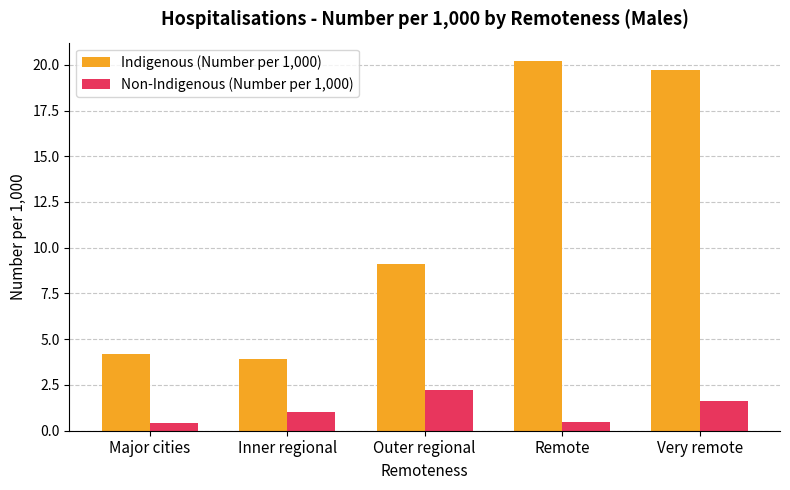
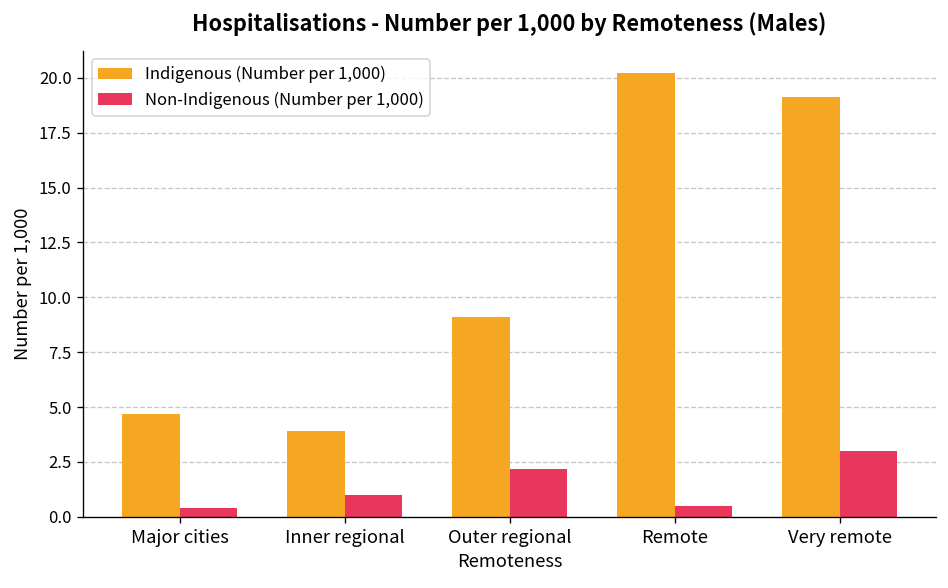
  {
    "Indigenous (Number per 1,000)": {
-     "Major cities": 4.2,
+     "Major cities": 4.7,
      "Inner regional": 3.9,
      "Outer regional": 9.1,
      "Remote": 20.2,
-     "Very remote": 19.7
+     "Very remote": 19.1
    },
    "Non-Indigenous (Number per 1,000)": {
      "Major cities": 0.4,
      "Inner regional": 1.0,
      "Outer regional": 2.2,
      "Remote": 0.5,
-     "Very remote": 1.6
+     "Very remote": 3.0
    }
  }
